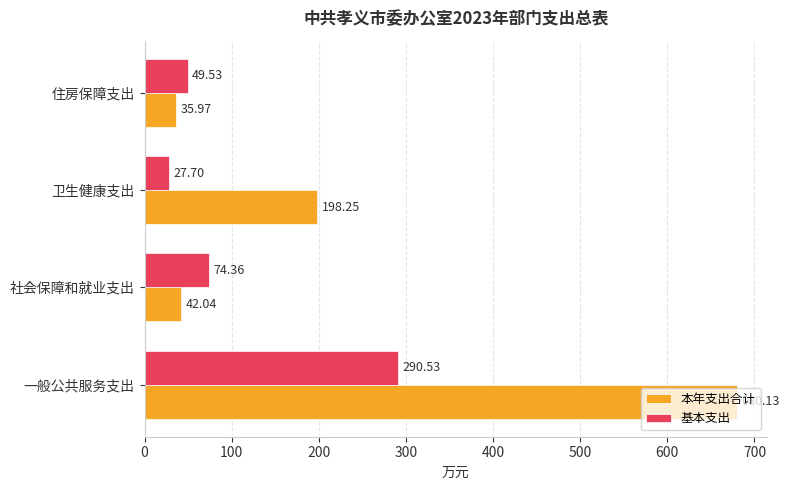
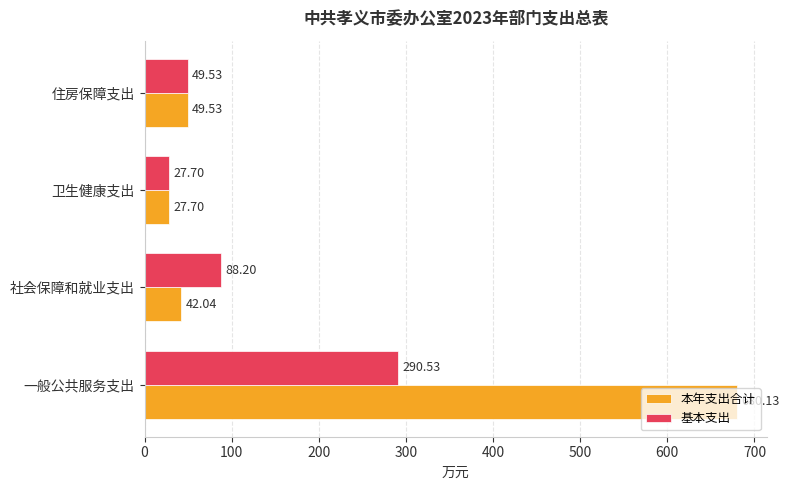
  {
    "本年支出合计": {
-     "住房保障支出": 35.97,
-     "卫生健康支出": 198.25,
+     "住房保障支出": 49.53,
+     "卫生健康支出": 27.70,
      "社会保障和就业支出": 42.04
    },
    "基本支出": {
      "住房保障支出": 49.53,
      "卫生健康支出": 27.70,
-     "社会保障和就业支出": 74.36,
+     "社会保障和就业支出": 88.20,
      "一般公共服务支出": 290.53
    }
  }
